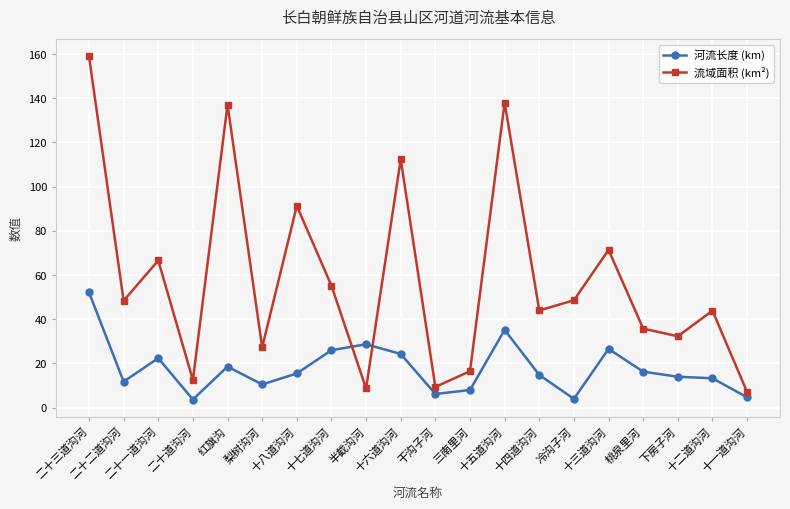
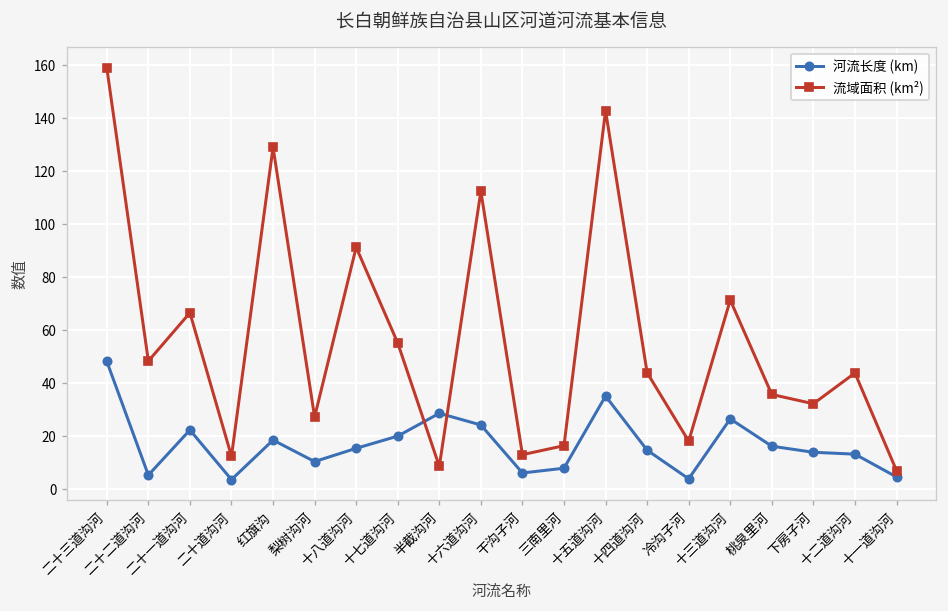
  {
    "河流长度 (km)": {
-     "二十三道沟河": 52,
-     "二十二道沟河": 12,
+     "二十三道沟河": 48,
+     "二十二道沟河": 5,
      "二十一道沟河": 22,
      "二十道沟河": 4,
      "红旗沟": 19,
      "梨树沟河": 11,
      "十八道沟河": 16,
-     "十七道沟河": 26,
+     "十七道沟河": 20,
      "半截沟河": 29,
      "十六道沟河": 24,
      "干沟子河": 6,
      "三南里河": 8,
      "十五道沟河": 35,
      "十四道沟河": 15,
      "冷沟子河": 4,
      "十三道沟河": 27,
      "桃泉里河": 16,
      "下房子河": 14,
      "十二道沟河": 13,
      "十一道沟河": 5
    },
    "流域面积 (km²)": {
      "二十三道沟河": 159,
      "二十二道沟河": 48,
      "二十一道沟河": 67,
      "二十道沟河": 13,
-     "红旗沟": 137,
+     "红旗沟": 129,
      "梨树沟河": 27,
      "十八道沟河": 91,
      "十七道沟河": 55,
      "半截沟河": 9,
      "十六道沟河": 112,
-     "干沟子河": 9,
+     "干沟子河": 13,
      "三南里河": 17,
-     "十五道沟河": 138,
+     "十五道沟河": 143,
      "十四道沟河": 44,
-     "冷沟子河": 49,
+     "冷沟子河": 18,
      "十三道沟河": 71,
      "桃泉里河": 36,
      "下房子河": 32,
      "十二道沟河": 44,
      "十一道沟河": 7
    }
  }
